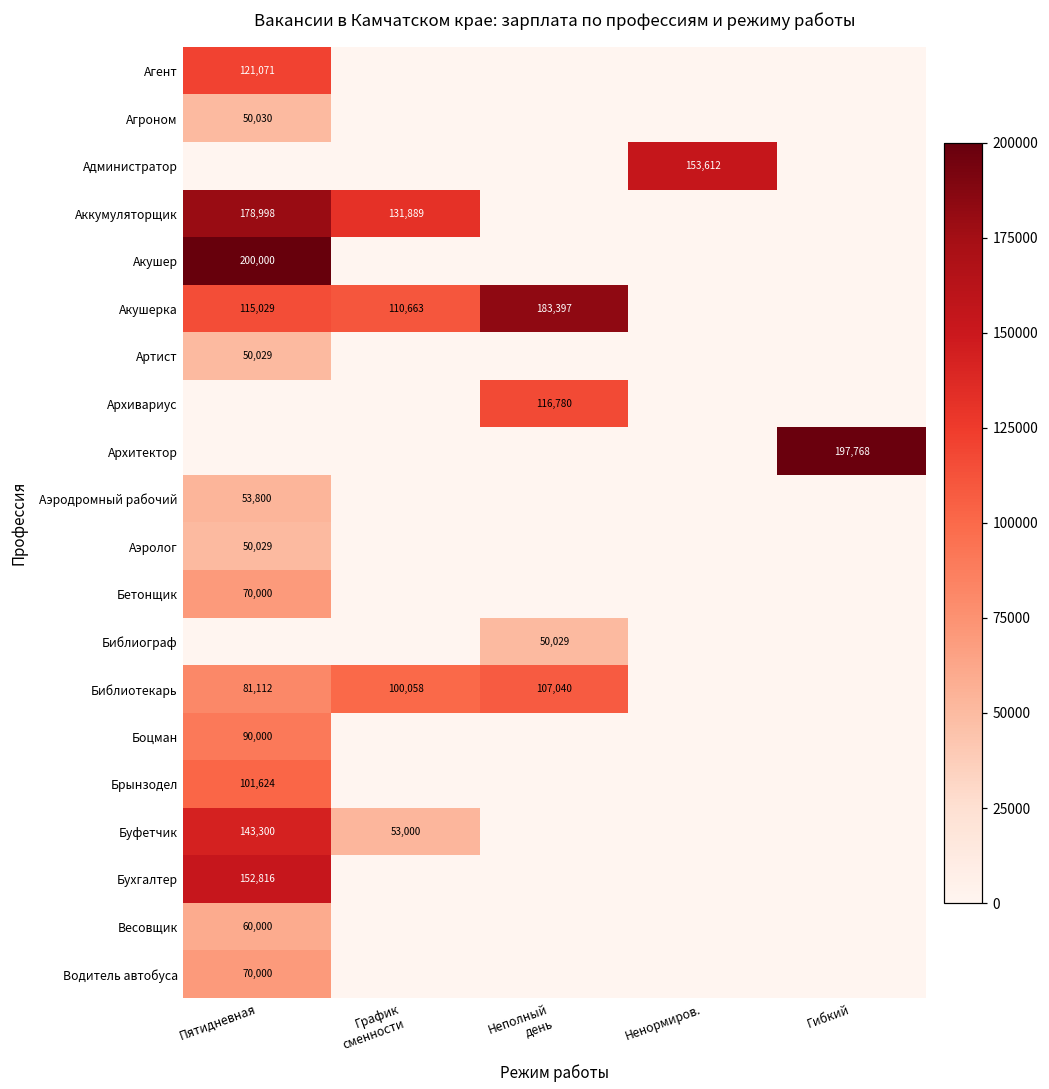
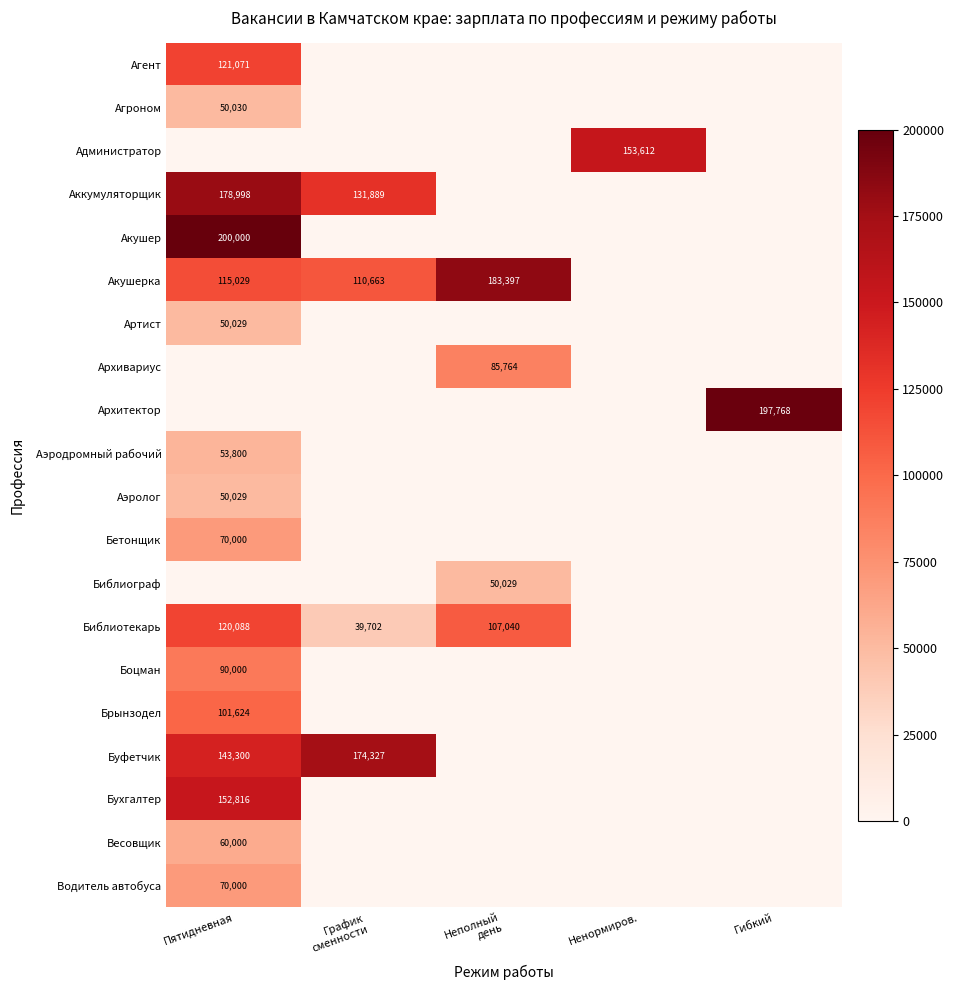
  {
    "Агент": {
      "Пятидневная": "121,071"
    },
    "Агроном": {
      "Пятидневная": "50,030"
    },
    "Администратор": {
      "Ненормиров.": "153,612"
    },
    "Аккумуляторщик": {
      "Пятидневная": "178,998",
      "График сменности": "131,889"
    },
    "Акушер": {
      "Пятидневная": "200,000"
    },
    "Акушерка": {
      "Пятидневная": "115,029",
      "График сменности": "110,663",
      "Неполный день": "183,397"
    },
    "Артист": {
      "Пятидневная": "50,029"
    },
    "Архивариус": {
-     "Неполный день": "116,780"
+     "Неполный день": "85,764"
    },
    "Архитектор": {
      "Гибкий": "197,768"
    },
    "Аэродромный рабочий": {
      "Пятидневная": "53,800"
    },
    "Аэролог": {
      "Пятидневная": "50,029"
    },
    "Бетонщик": {
      "Пятидневная": "70,000"
    },
    "Библиограф": {
      "Неполный день": "50,029"
    },
    "Библиотекарь": {
-     "Пятидневная": "81,112",
-     "График сменности": "100,058",
+     "Пятидневная": "120,088",
+     "График сменности": "39,702",
      "Неполный день": "107,040"
    },
    "Боцман": {
      "Пятидневная": "90,000"
    },
    "Брынзодел": {
      "Пятидневная": "101,624"
    },
    "Буфетчик": {
      "Пятидневная": "143,300",
-     "График сменности": "53,000"
+     "График сменности": "174,327"
    },
    "Бухгалтер": {
      "Пятидневная": "152,816"
    },
    "Весовщик": {
      "Пятидневная": "60,000"
    },
    "Водитель автобуса": {
      "Пятидневная": "70,000"
    }
  }
